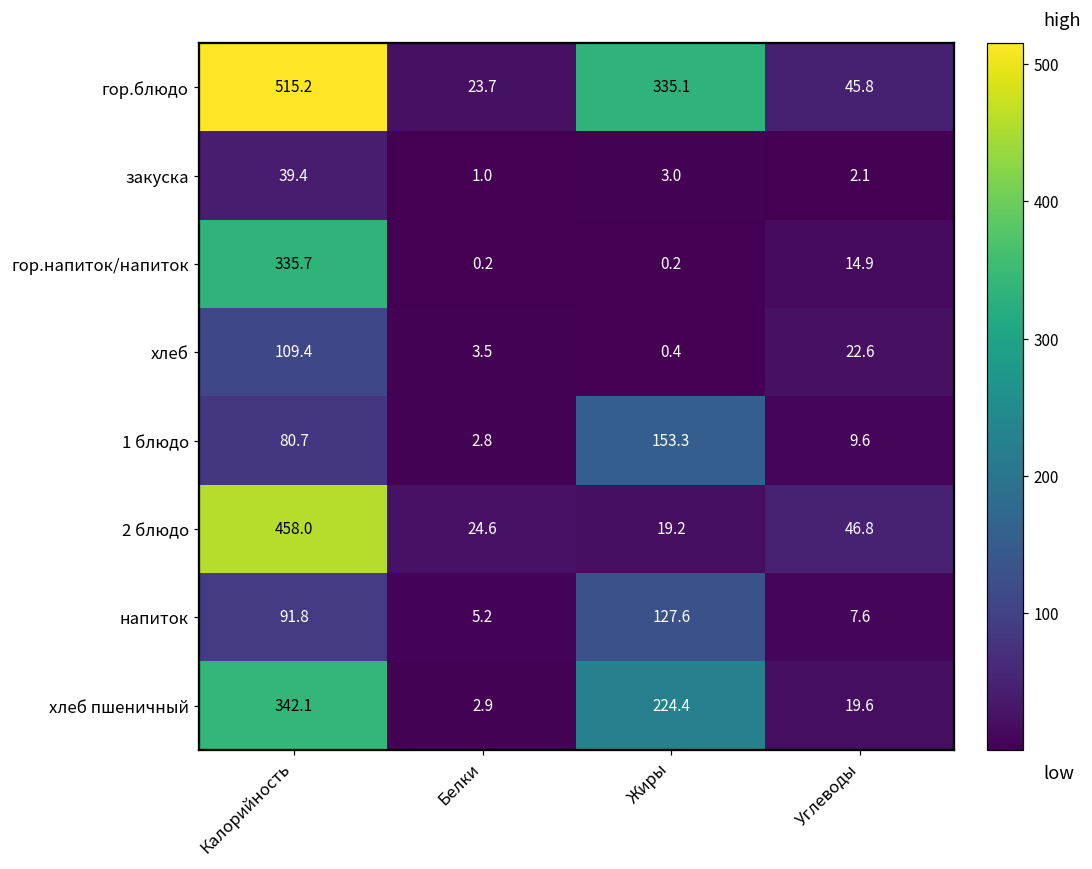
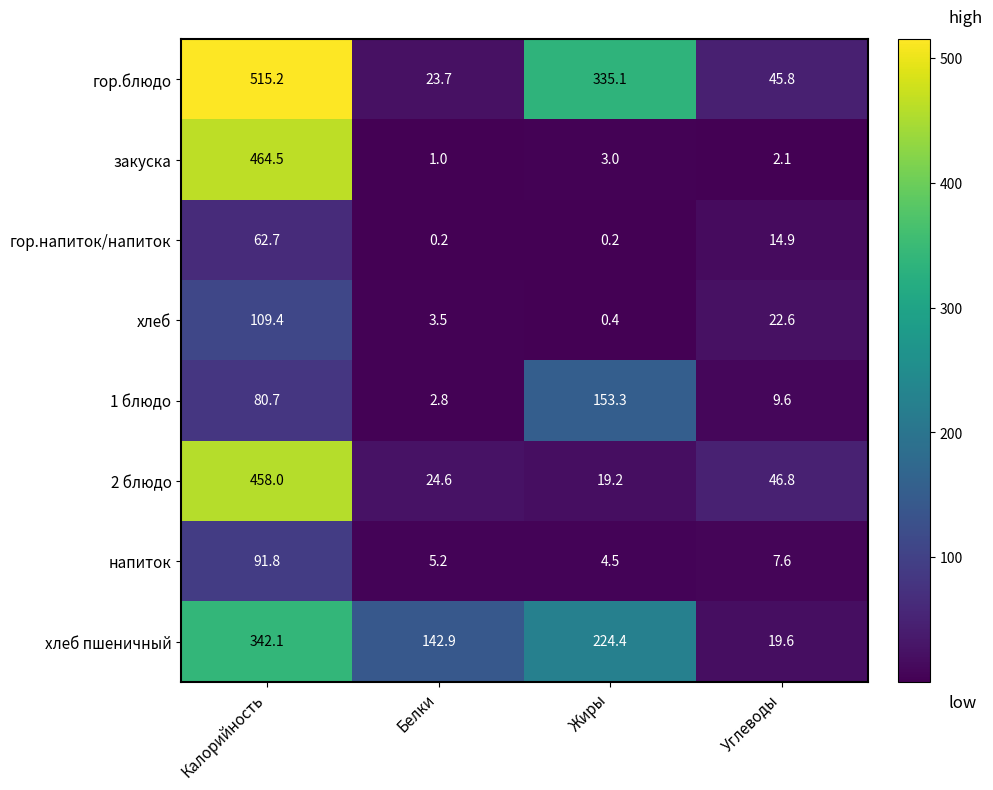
  {
    "гор.блюдо": {
      "Калорийность": 515.2,
      "Белки": 23.7,
      "Жиры": 335.1,
      "Углеводы": 45.8
    },
    "закуска": {
-     "Калорийность": 39.4,
+     "Калорийность": 464.5,
      "Белки": 1.0,
      "Жиры": 3.0,
      "Углеводы": 2.1
    },
    "гор.напиток/напиток": {
-     "Калорийность": 335.7,
+     "Калорийность": 62.7,
      "Белки": 0.2,
      "Жиры": 0.2,
      "Углеводы": 14.9
    },
    "хлеб": {
      "Калорийность": 109.4,
      "Белки": 3.5,
      "Жиры": 0.4,
      "Углеводы": 22.6
    },
    "1 блюдо": {
      "Калорийность": 80.7,
      "Белки": 2.8,
      "Жиры": 153.3,
      "Углеводы": 9.6
    },
    "2 блюдо": {
      "Калорийность": 458.0,
      "Белки": 24.6,
      "Жиры": 19.2,
      "Углеводы": 46.8
    },
    "напиток": {
      "Калорийность": 91.8,
      "Белки": 5.2,
-     "Жиры": 127.6,
+     "Жиры": 4.5,
      "Углеводы": 7.6
    },
    "хлеб пшеничный": {
      "Калорийность": 342.1,
-     "Белки": 2.9,
+     "Белки": 142.9,
      "Жиры": 224.4,
      "Углеводы": 19.6
    }
  }
